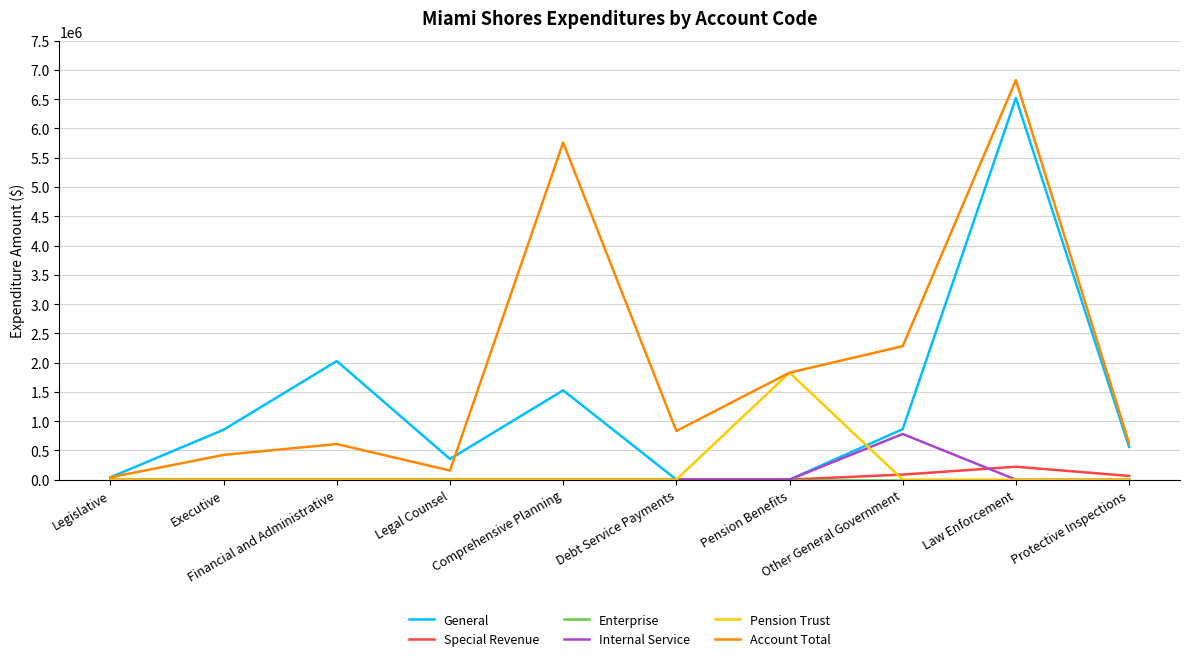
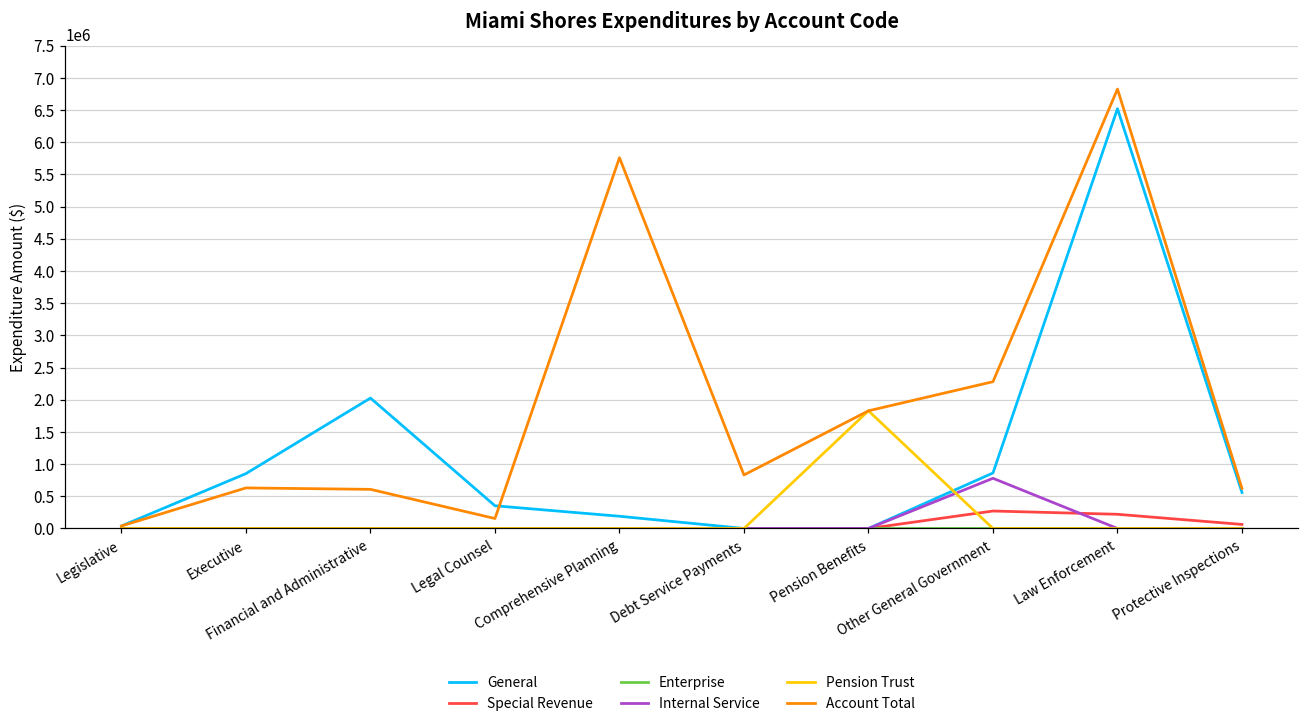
  {
    "General": {
      "Executive": 900000,
      "Financial and Administrative": 2000000,
      "Legal Counsel": 400000,
-     "Comprehensive Planning": 1500000,
+     "Comprehensive Planning": 200000,
      "Other General Government": 900000,
      "Law Enforcement": 6500000,
      "Protective Inspections": 600000
    },
    "Special Revenue": {
-     "Other General Government": 100000,
+     "Other General Government": 300000,
      "Law Enforcement": 200000,
      "Protective Inspections": 100000
    },
    "Internal Service": {
      "Other General Government": 800000
    },
    "Account Total": {
-     "Executive": 400000,
+     "Executive": 600000,
      "Financial and Administrative": 600000,
      "Legal Counsel": 200000,
      "Comprehensive Planning": 5800000,
      "Debt Service Payments": 800000,
      "Other General Government": 2300000,
      "Law Enforcement": 6800000,
      "Protective Inspections": 600000
    }
  }
